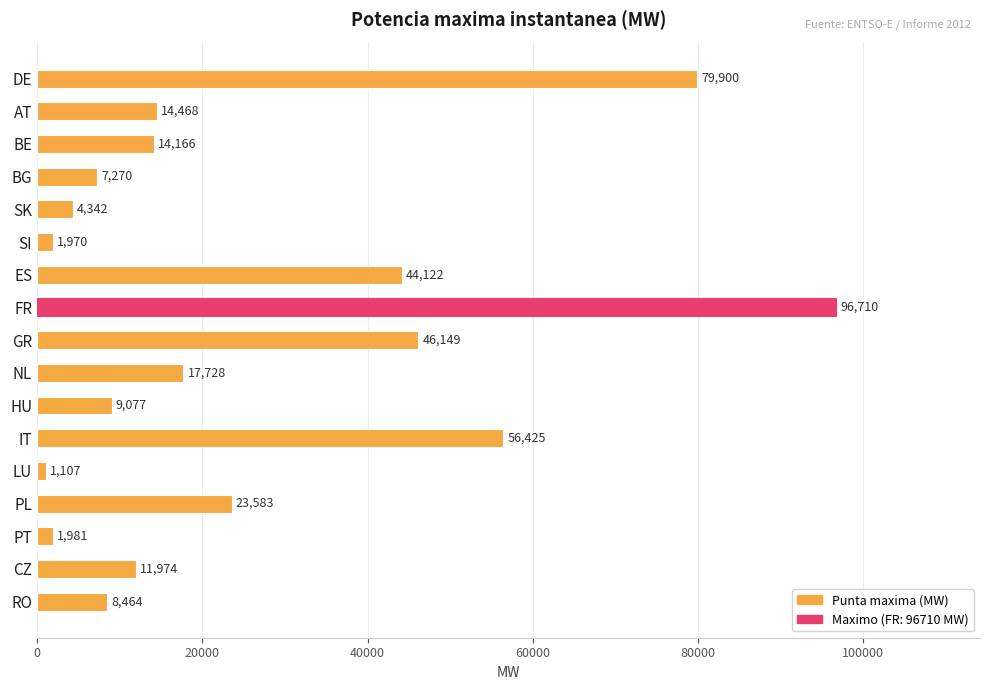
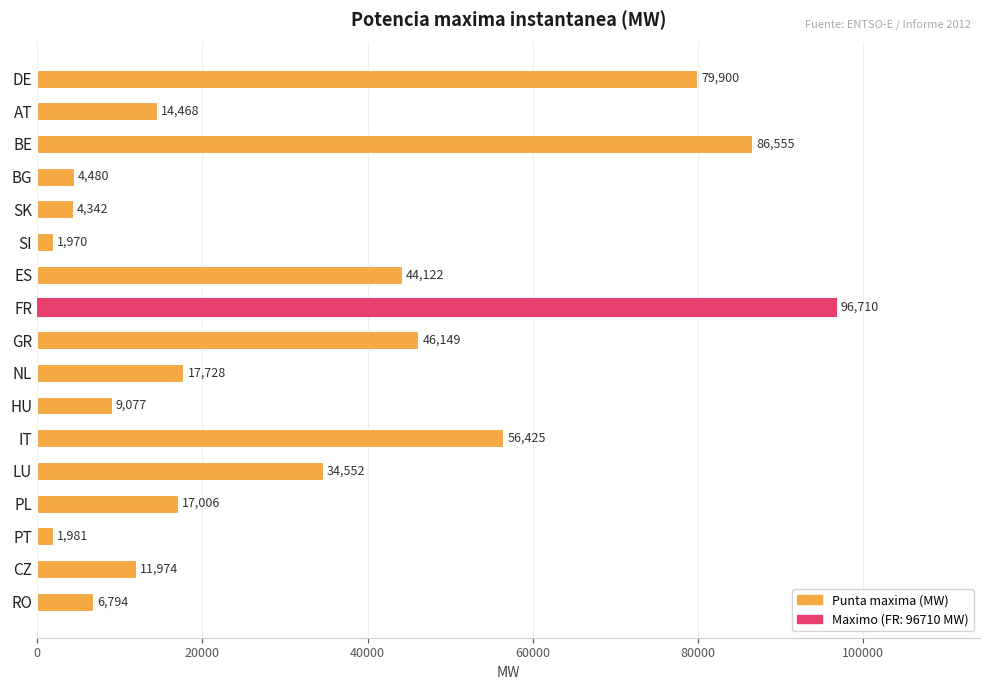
  {
    "DE": "79,900",
    "AT": "14,468",
-   "BE": "14,166",
-   "BG": "7,270",
+   "BE": "86,555",
+   "BG": "4,480",
    "SK": "4,342",
    "SI": "1,970",
    "ES": "44,122",
    "FR": "96,710",
    "GR": "46,149",
    "NL": "17,728",
    "HU": "9,077",
    "IT": "56,425",
-   "LU": "1,107",
-   "PL": "23,583",
+   "LU": "34,552",
+   "PL": "17,006",
    "PT": "1,981",
    "CZ": "11,974",
-   "RO": "8,464"
+   "RO": "6,794"
  }
